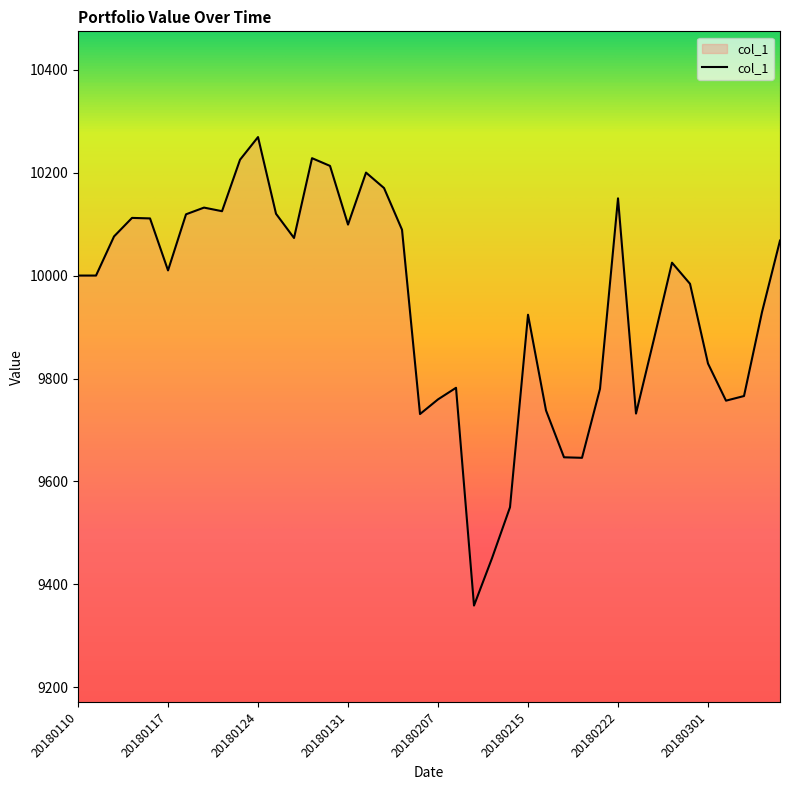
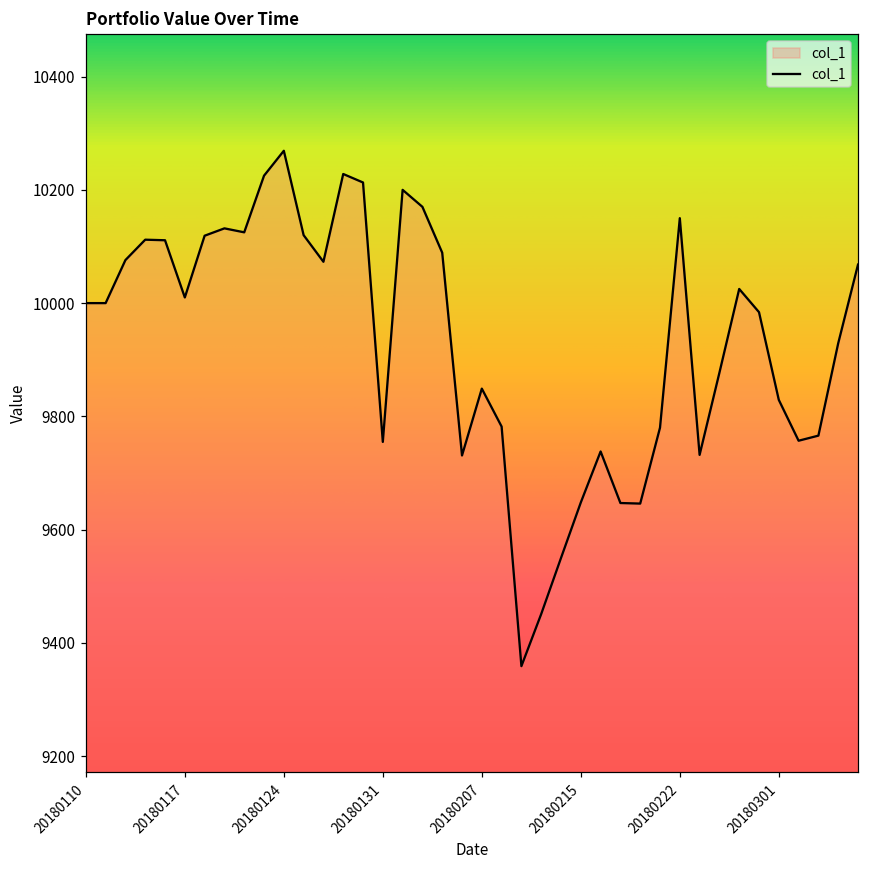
  {
    "20180110": 10000,
    "20180117": 10010,
    "20180124": 10270,
-   "20180131": 10100,
-   "20180207": 9760,
-   "20180215": 9920,
+   "20180131": 9750,
+   "20180207": 9850,
+   "20180215": 9650,
    "20180222": 10150,
    "20180301": 9830
  }
